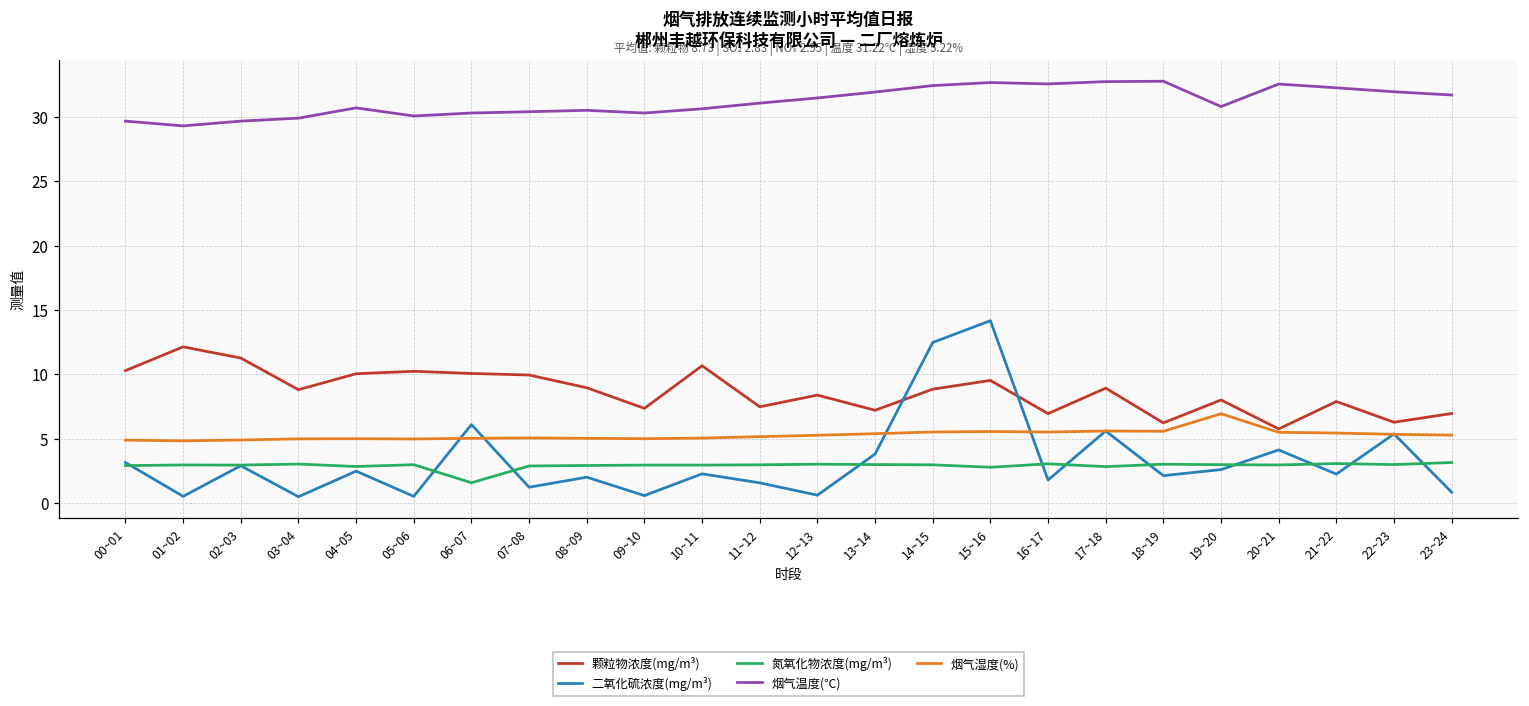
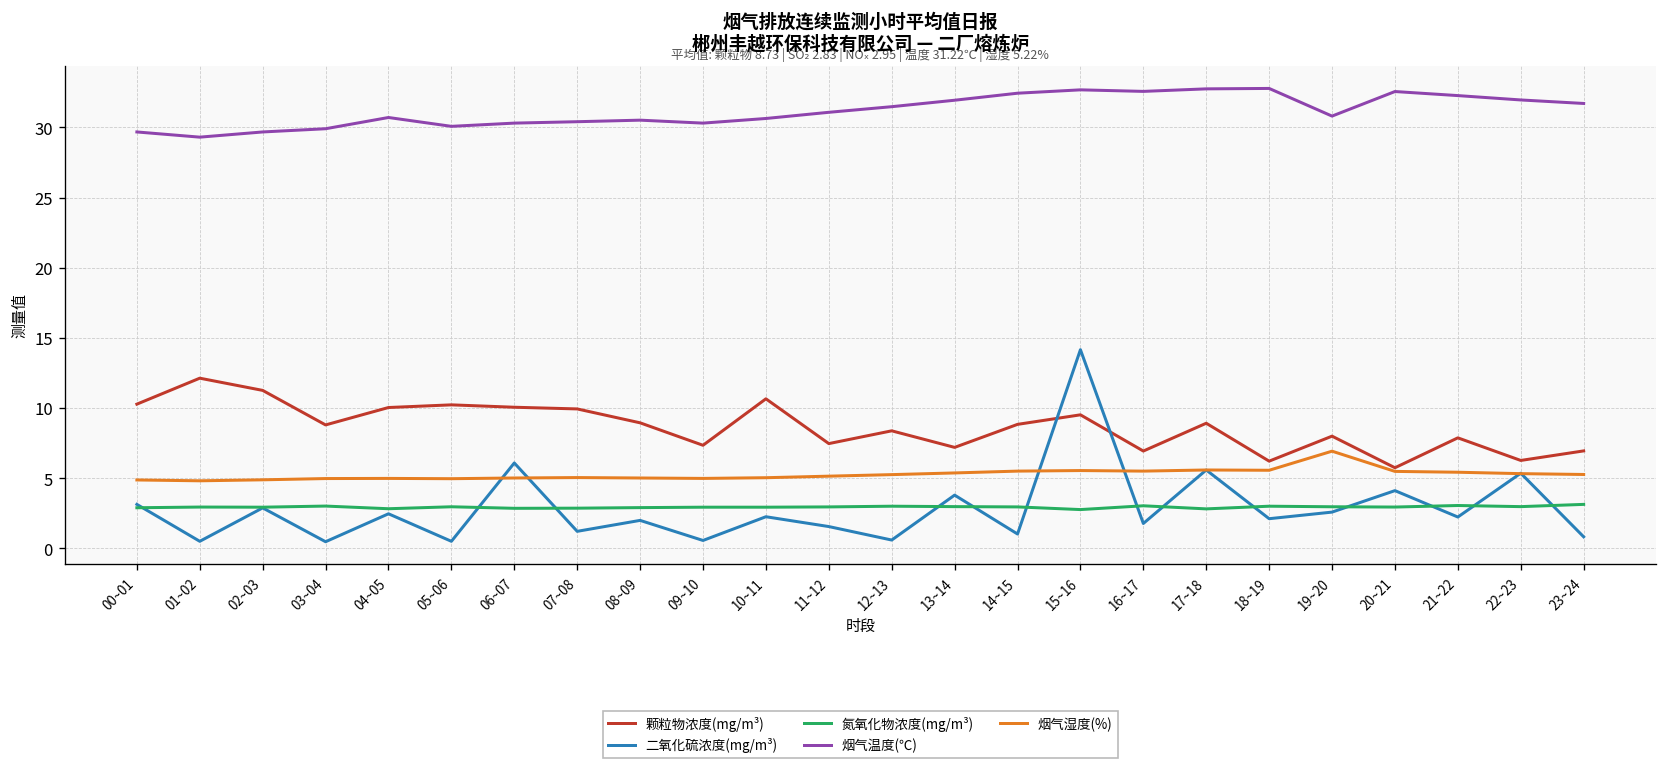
  {
    "颗粒物浓度(mg/m³)": {
      "00~01": 10.3,
      "01~02": 12.1,
      "02~03": 11.3,
      "03~04": 8.8,
      "04~05": 10.0,
      "05~06": 10.2,
      "06~07": 10.1,
      "07~08": 9.9,
      "08~09": 9.0,
      "09~10": 7.4,
      "10~11": 10.7,
      "11~12": 7.5,
      "12~13": 8.4,
      "13~14": 7.2,
      "14~15": 8.8,
      "15~16": 9.5,
      "16~17": 6.9,
      "17~18": 8.9,
      "18~19": 6.2,
      "19~20": 8.0,
      "20~21": 5.8,
      "21~22": 7.9,
      "22~23": 6.3,
      "23~24": 7.0
    },
    "二氧化硫浓度(mg/m³)": {
      "00~01": 3.1,
      "01~02": 0.5,
      "03~04": 0.5,
      "04~05": 2.5,
      "05~06": 0.5,
      "06~07": 6.1,
      "07~08": 1.2,
      "08~09": 2.0,
      "09~10": 0.6,
      "10~11": 2.3,
      "11~12": 1.6,
      "12~13": 0.6,
      "13~14": 3.8,
-     "14~15": 12.5,
+     "14~15": 1.0,
      "15~16": 14.2,
      "16~17": 1.8,
      "18~19": 2.1,
      "19~20": 2.6,
      "20~21": 4.1,
      "21~22": 2.2,
      "23~24": 0.8
    },
    "氮氧化物浓度(mg/m³)": {
      "00~01": 2.9,
      "01~02": 3.0,
      "03~04": 3.0,
      "04~05": 2.8,
      "05~06": 3.0,
-     "06~07": 1.6,
+     "06~07": 2.9,
      "07~08": 2.9,
      "08~09": 2.9,
      "09~10": 2.9,
      "10~11": 2.9,
      "11~12": 3.0,
      "12~13": 3.0,
      "13~14": 3.0,
      "14~15": 3.0,
      "15~16": 2.8,
      "16~17": 3.0,
      "17~18": 2.8,
      "18~19": 3.0,
      "19~20": 3.0,
      "20~21": 3.0,
      "21~22": 3.1,
      "22~23": 3.0,
      "23~24": 3.1
    },
    "烟气温度(℃)": {
      "00~01": 29.7,
      "01~02": 29.3,
      "02~03": 29.7,
      "03~04": 29.9,
      "04~05": 30.7,
      "05~06": 30.1,
      "06~07": 30.3,
      "07~08": 30.4,
      "08~09": 30.5,
      "09~10": 30.3,
      "10~11": 30.6,
      "11~12": 31.1,
      "12~13": 31.5,
      "13~14": 31.9,
      "14~15": 32.4,
      "15~16": 32.7,
      "16~17": 32.6,
      "17~18": 32.7,
      "18~19": 32.8,
      "19~20": 30.8,
      "20~21": 32.6,
      "21~22": 32.3,
      "22~23": 32.0,
      "23~24": 31.7
    },
    "烟气湿度(%)": {
      "00~01": 4.9,
      "01~02": 4.8,
      "02~03": 4.9,
      "03~04": 5.0,
      "04~05": 5.0,
      "05~06": 5.0,
      "06~07": 5.0,
      "07~08": 5.1,
      "08~09": 5.0,
      "09~10": 5.0,
      "10~11": 5.0,
      "11~12": 5.2,
      "12~13": 5.3,
      "13~14": 5.4,
      "14~15": 5.5,
      "15~16": 5.6,
      "16~17": 5.5,
      "18~19": 5.6,
      "19~20": 6.9,
      "20~21": 5.5,
      "21~22": 5.4,
      "23~24": 5.3
    }
  }
